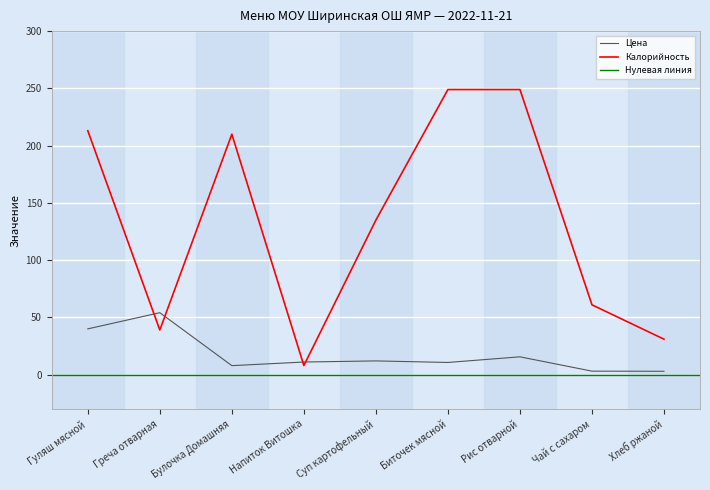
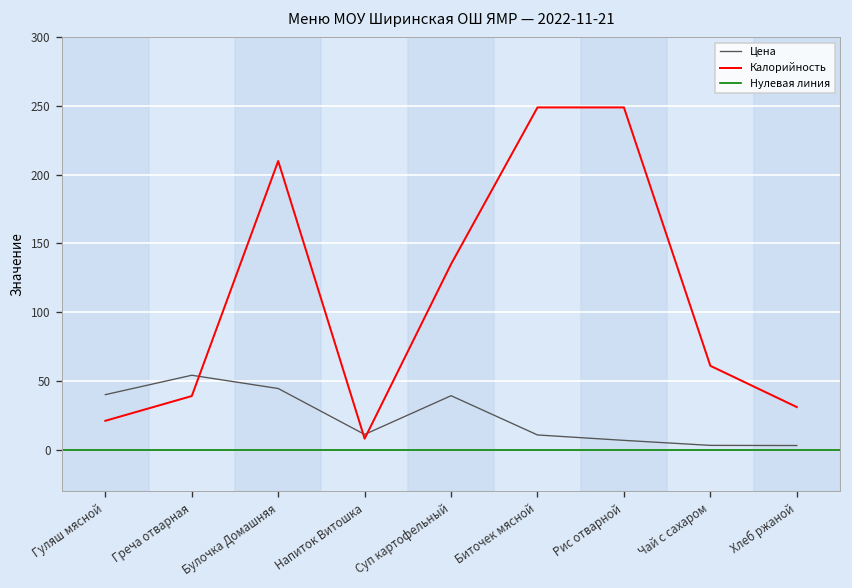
  {
    "Цена": {
      "Гуляш мясной": 40,
      "Греча отварная": 54,
-     "Булочка Домашняя": 8,
+     "Булочка Домашняя": 44,
      "Напиток Витошка": 11,
-     "Суп картофельный": 12,
+     "Суп картофельный": 39,
      "Биточек мясной": 11,
-     "Рис отварной": 16,
+     "Рис отварной": 7,
      "Чай с сахаром": 3,
      "Хлеб ржаной": 3
    },
    "Калорийность": {
-     "Гуляш мясной": 213,
+     "Гуляш мясной": 21,
      "Греча отварная": 39,
      "Булочка Домашняя": 210,
      "Напиток Витошка": 8,
      "Суп картофельный": 135,
      "Биточек мясной": 249,
      "Рис отварной": 249,
      "Чай с сахаром": 61,
      "Хлеб ржаной": 31
    }
  }
